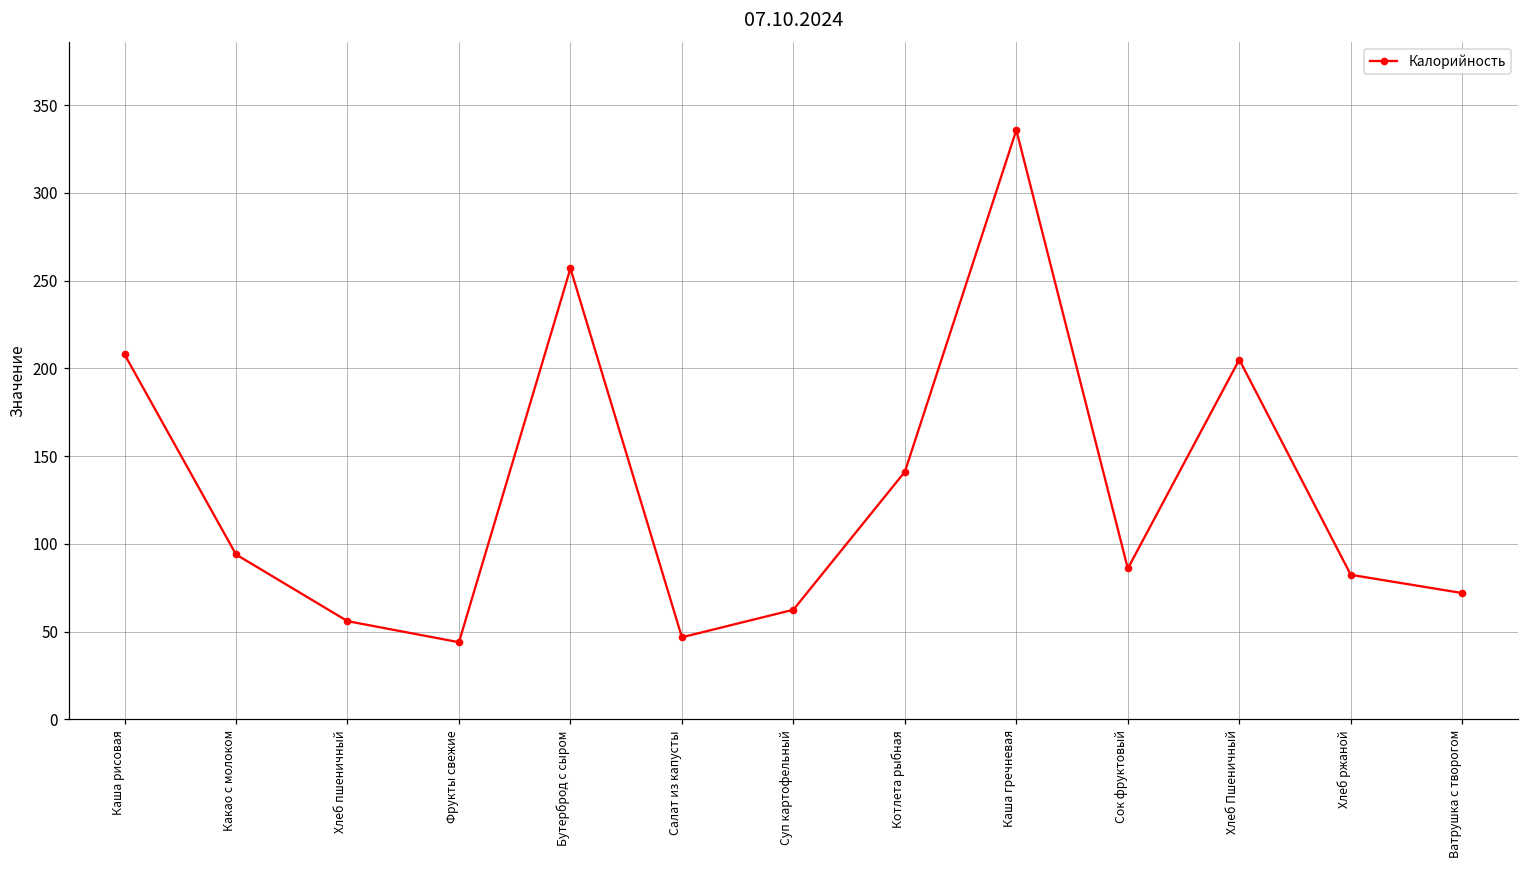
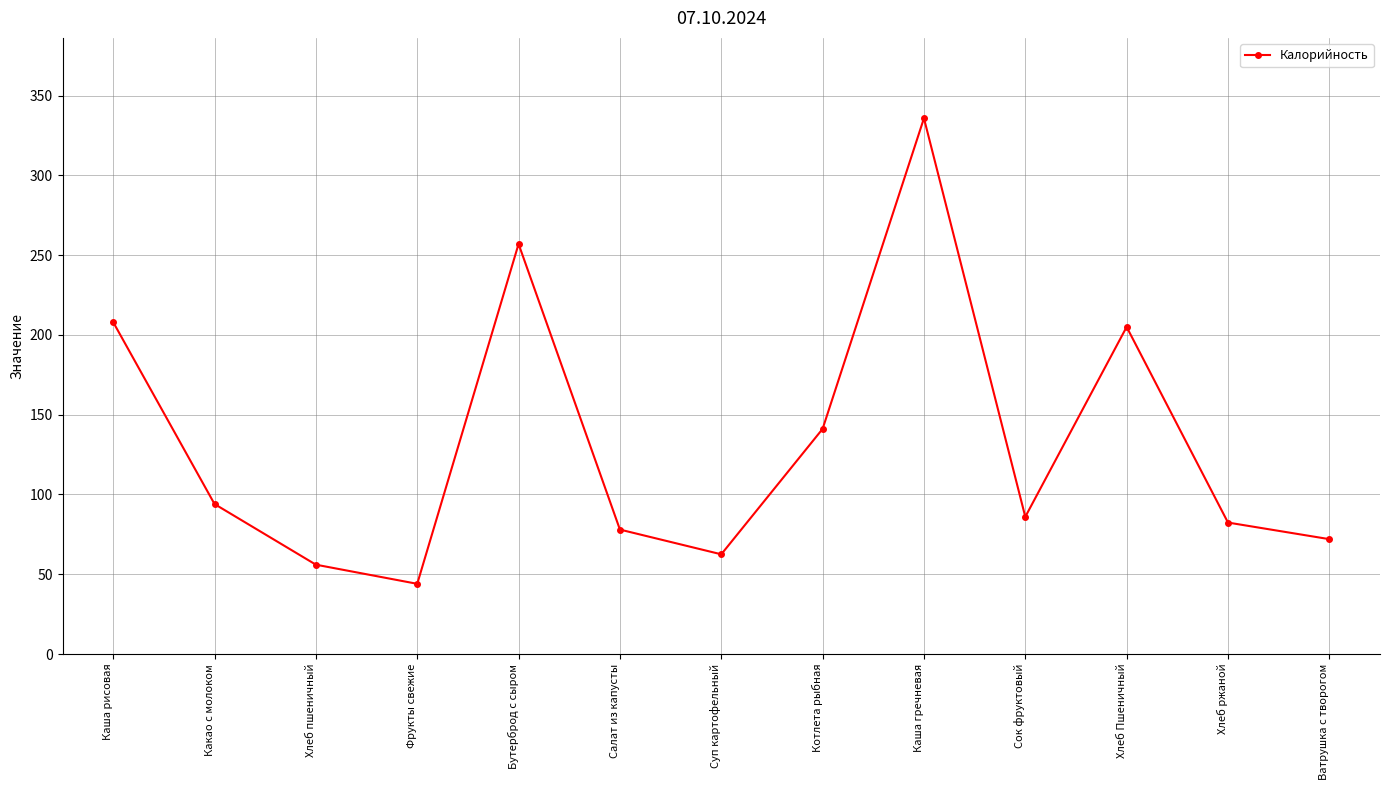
  {
    "Каша рисовая": 208,
    "Какао с молоком": 94,
    "Хлеб пшеничный": 56,
    "Фрукты свежие": 44,
    "Бутерброд с сыром": 257,
-   "Салат из капусты": 47,
+   "Салат из капусты": 78,
    "Суп картофельный": 63,
    "Котлета рыбная": 141,
    "Каша гречневая": 336,
    "Сок фруктовый": 86,
    "Хлеб Пшеничный": 205,
    "Хлеб ржаной": 82,
    "Ватрушка с творогом": 72
  }
